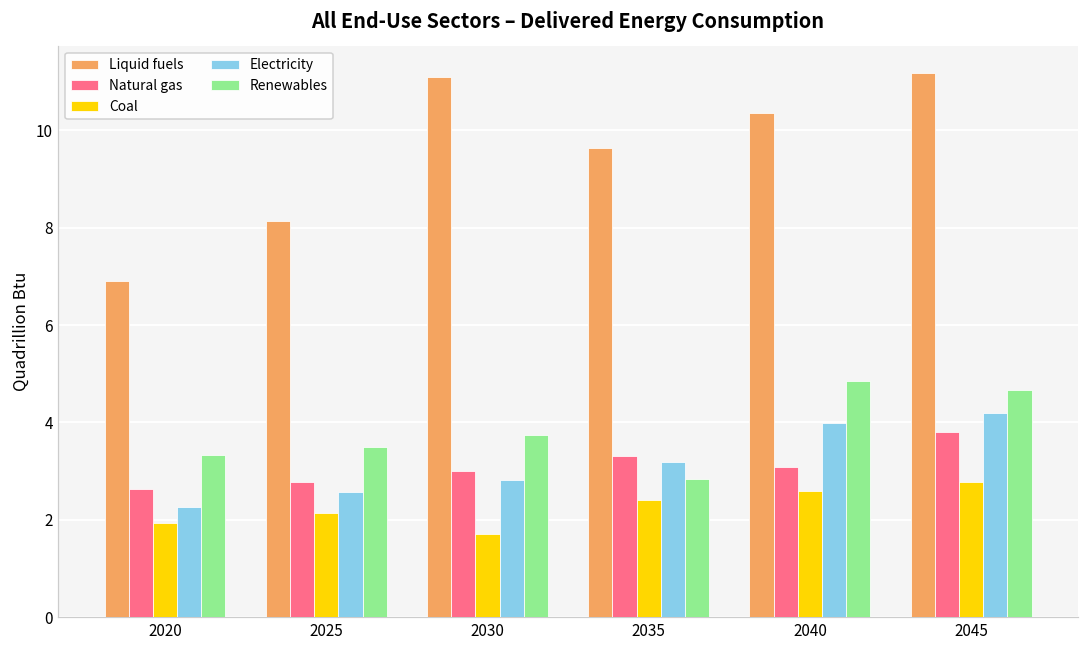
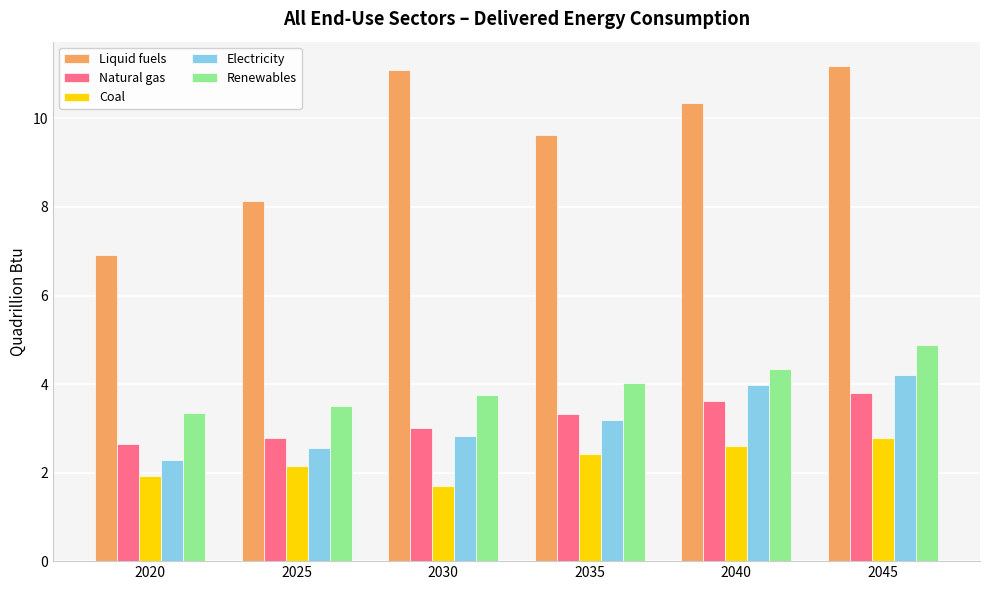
  {
    "Liquid fuels": {
      "2020": 6.9,
      "2025": 8.1,
      "2030": 11.1,
      "2035": 9.6,
      "2040": 10.4,
      "2045": 11.2
    },
    "Natural gas": {
      "2020": 2.6,
      "2025": 2.8,
      "2030": 3.0,
      "2035": 3.3,
-     "2040": 3.1,
+     "2040": 3.6,
      "2045": 3.8
    },
    "Coal": {
      "2020": 1.9,
      "2025": 2.1,
      "2030": 1.7,
      "2035": 2.4,
      "2040": 2.6,
      "2045": 2.8
    },
    "Electricity": {
      "2020": 2.3,
      "2025": 2.6,
      "2030": 2.8,
      "2035": 3.2,
      "2040": 4.0,
      "2045": 4.2
    },
    "Renewables": {
      "2020": 3.3,
      "2025": 3.5,
      "2030": 3.7,
-     "2035": 2.8,
-     "2040": 4.8,
-     "2045": 4.7
+     "2035": 4.0,
+     "2040": 4.3,
+     "2045": 4.9
    }
  }
